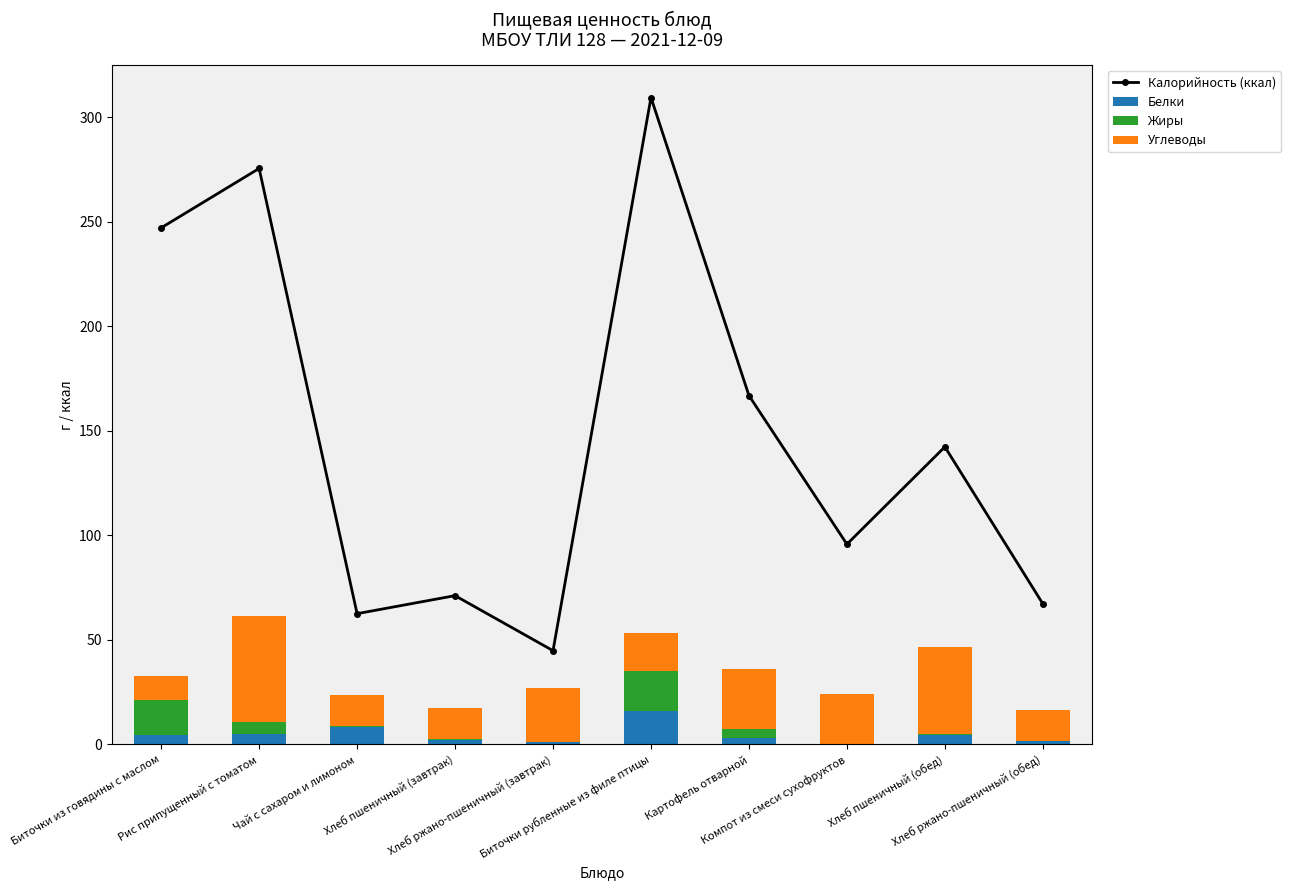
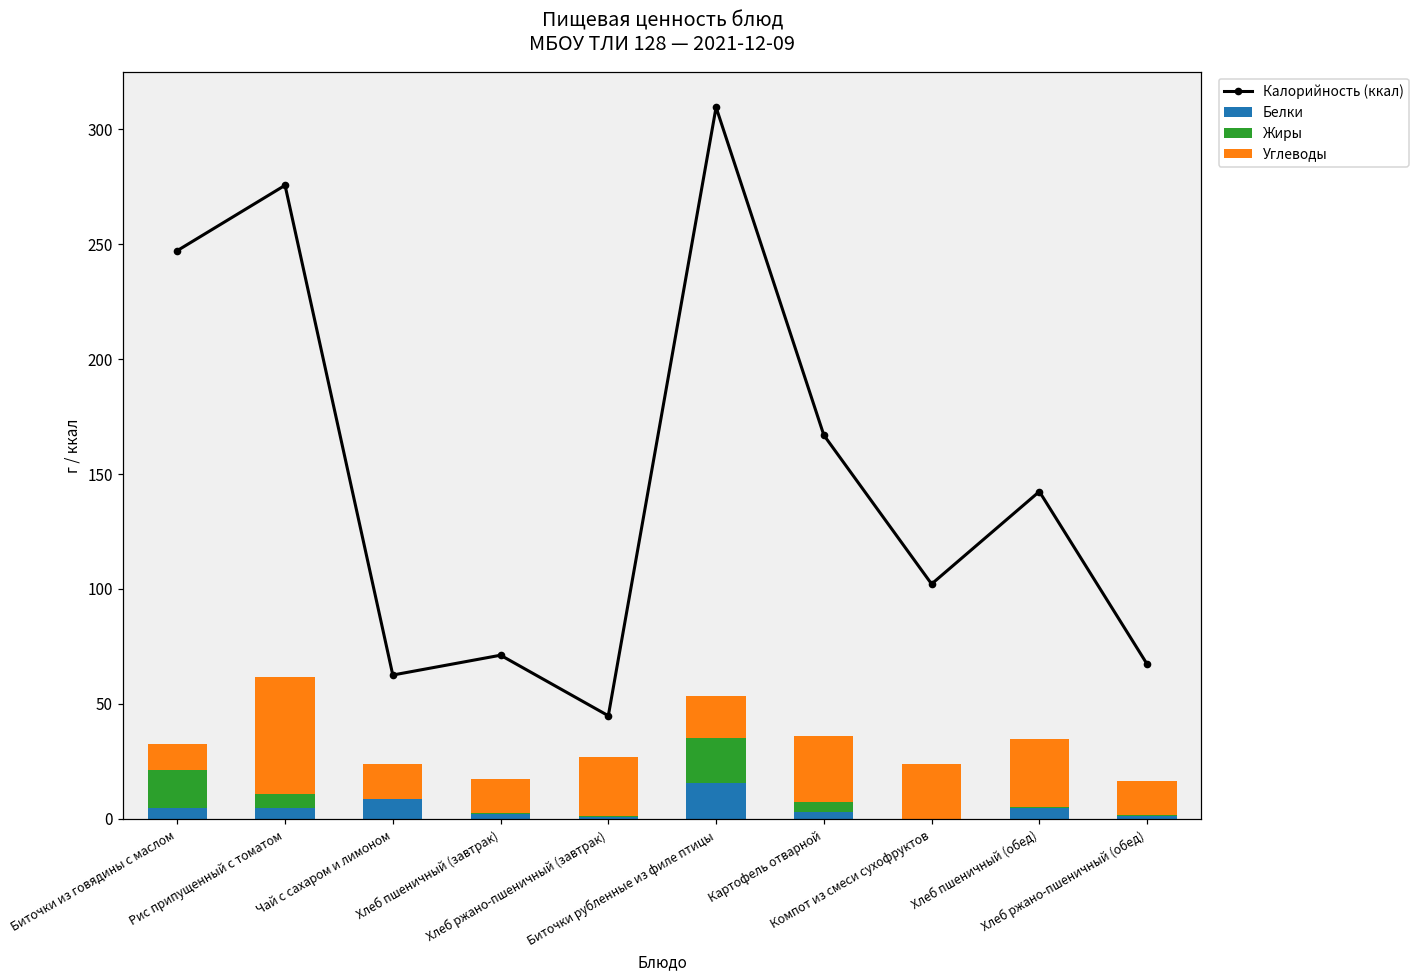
  {
    "Белки": {
      "Биточки из говядины с маслом": 5,
      "Рис припущенный с томатом": 5,
      "Чай с сахаром и лимоном": 9,
      "Хлеб пшеничный (завтрак)": 2,
      "Биточки рубленные из филе птицы": 16,
      "Картофель отварной": 3,
      "Компот из смеси сухофруктов": 0,
      "Хлеб пшеничный (обед)": 5,
      "Хлеб ржано-пшеничный (обед)": 1
    },
    "Калорийность (ккал)": {
      "Биточки из говядины с маслом": 247,
      "Рис припущенный с томатом": 276,
      "Чай с сахаром и лимоном": 63,
      "Хлеб пшеничный (завтрак)": 71,
      "Хлеб ржано-пшеничный (завтрак)": 45,
      "Биточки рубленные из филе птицы": 310,
      "Картофель отварной": 167,
-     "Компот из смеси сухофруктов": 96,
+     "Компот из смеси сухофруктов": 102,
      "Хлеб пшеничный (обед)": 142,
      "Хлеб ржано-пшеничный (обед)": 67
    },
    "Жиры": {
      "Биточки из говядины с маслом": 16,
      "Рис припущенный с томатом": 6,
      "Биточки рубленные из филе птицы": 19,
      "Картофель отварной": 4,
      "Компот из смеси сухофруктов": 0
    },
    "Углеводы": {
      "Биточки из говядины с маслом": 12,
      "Рис припущенный с томатом": 51,
      "Чай с сахаром и лимоном": 15,
      "Хлеб пшеничный (завтрак)": 15,
      "Хлеб ржано-пшеничный (завтрак)": 26,
      "Биточки рубленные из филе птицы": 18,
      "Картофель отварной": 29,
      "Компот из смеси сухофруктов": 24,
-     "Хлеб пшеничный (обед)": 42,
+     "Хлеб пшеничный (обед)": 30,
      "Хлеб ржано-пшеничный (обед)": 15
    }
  }
